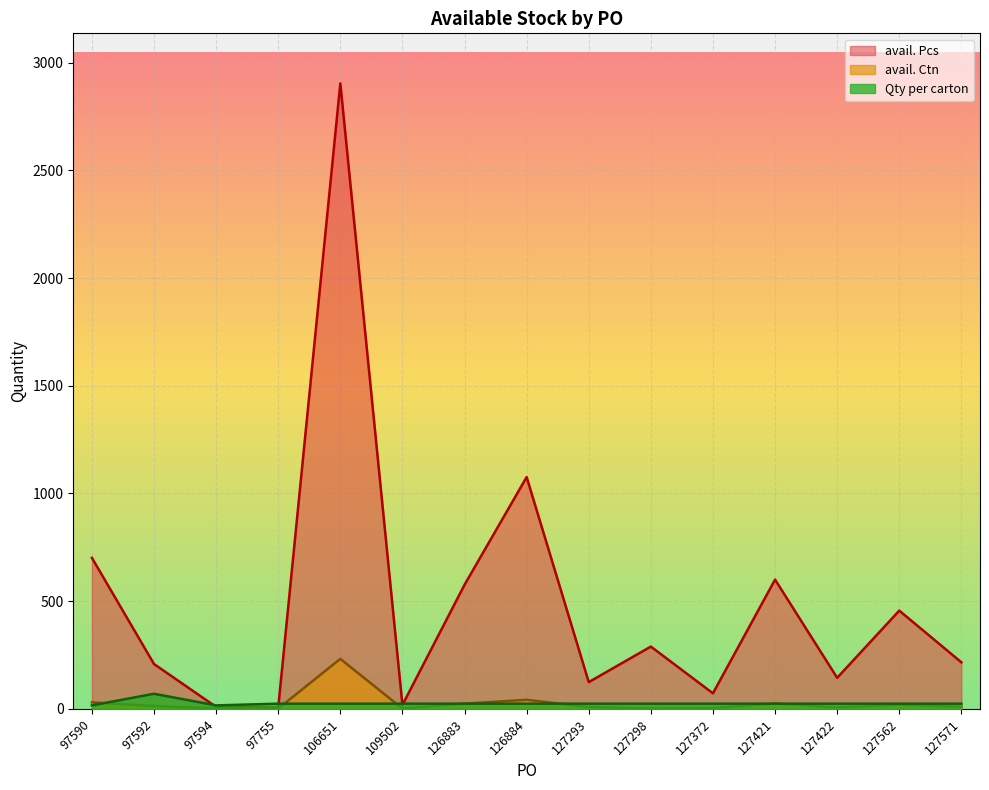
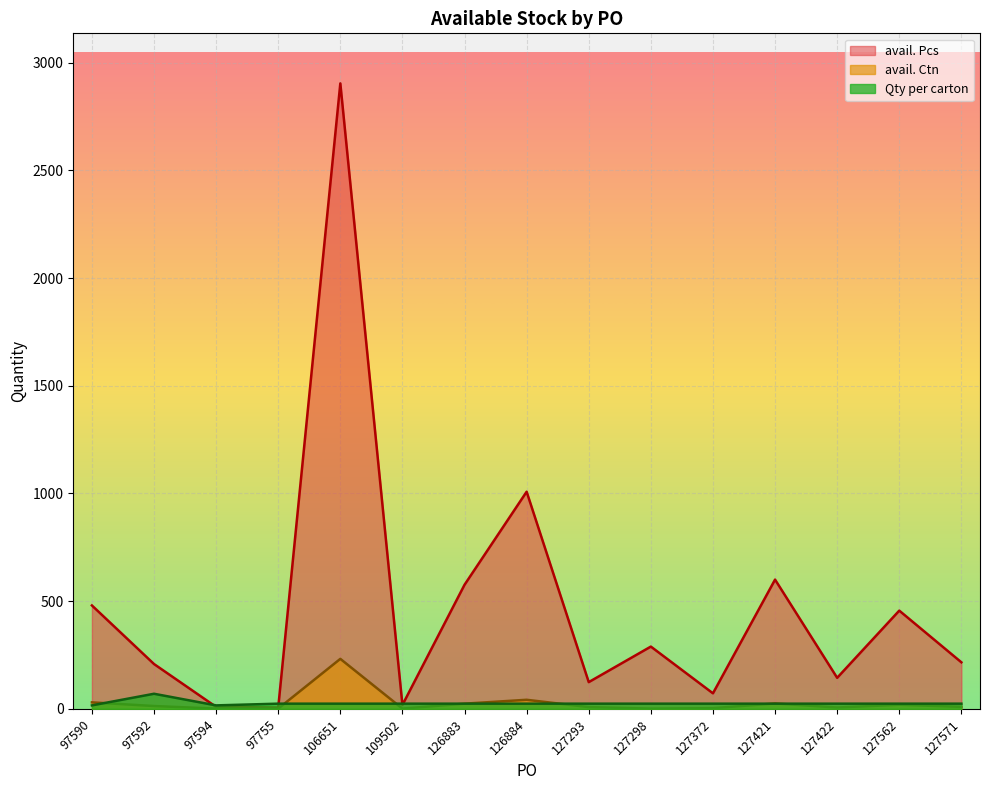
  {
    "avail. Pcs": {
-     "97590": 700,
+     "97590": 480,
      "97592": 210,
      "106651": 2900,
      "126883": 580,
-     "126884": 1080,
+     "126884": 1010,
      "127293": 120,
      "127298": 290,
      "127372": 70,
      "127421": 600,
      "127422": 140,
      "127562": 460,
      "127571": 220
    },
    "avail. Ctn": {
      "97590": 30,
      "97592": 10,
      "106651": 230,
      "109502": 0,
      "126884": 40,
      "127293": 10,
      "127298": 0,
      "127372": 0,
      "127422": 10,
      "127571": 10
    },
    "Qty per carton": {
      "97590": 20,
      "97592": 70,
      "97755": 20,
      "106651": 20,
      "126884": 20,
      "127293": 20,
      "127298": 20,
      "127372": 20,
      "127422": 20,
      "127571": 20
    }
  }
